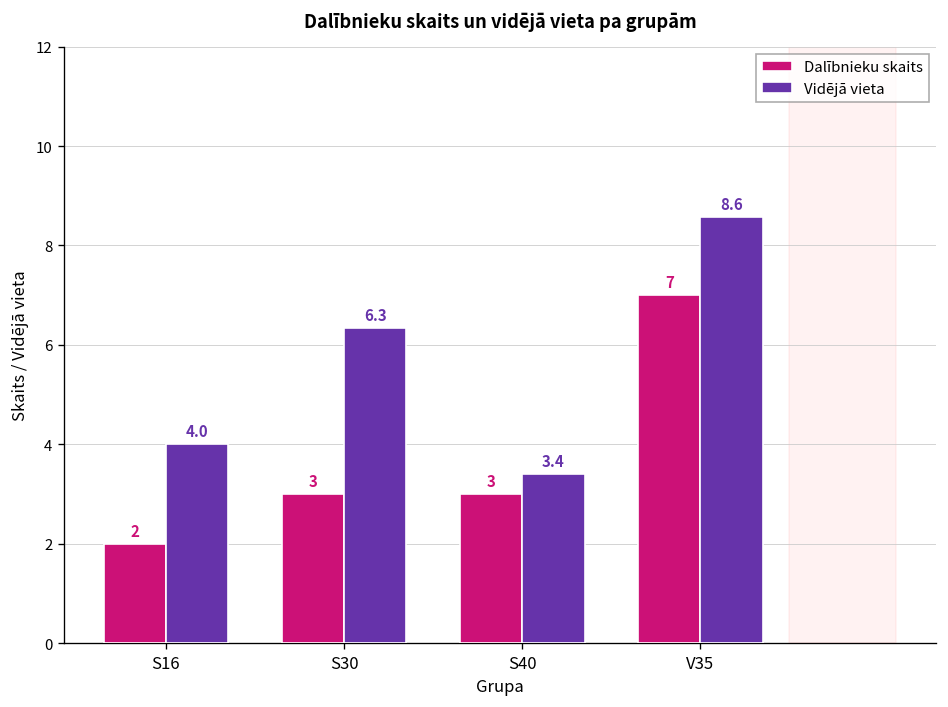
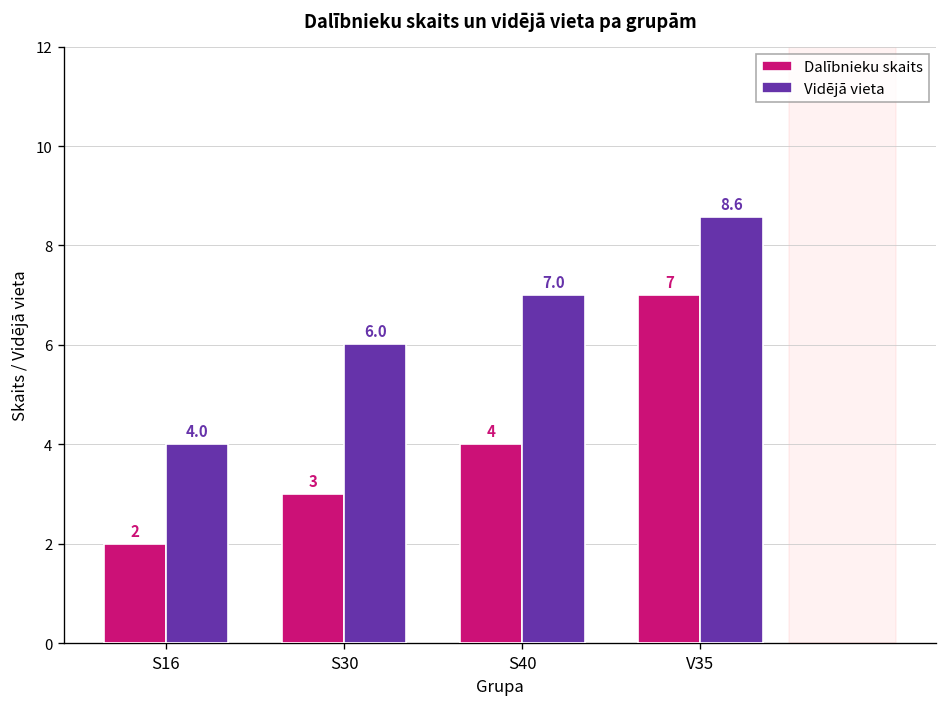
  {
    "Dalībnieku skaits": {
      "S16": 2,
      "S30": 3,
-     "S40": 3,
+     "S40": 4,
      "V35": 7
    },
    "Vidējā vieta": {
      "S16": 4.0,
-     "S30": 6.3,
-     "S40": 3.4,
+     "S30": 6.0,
+     "S40": 7.0,
      "V35": 8.6
    }
  }
